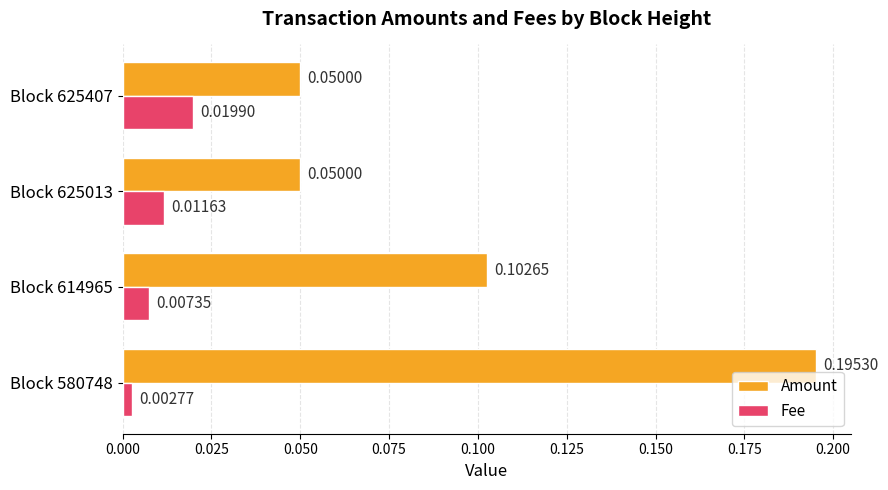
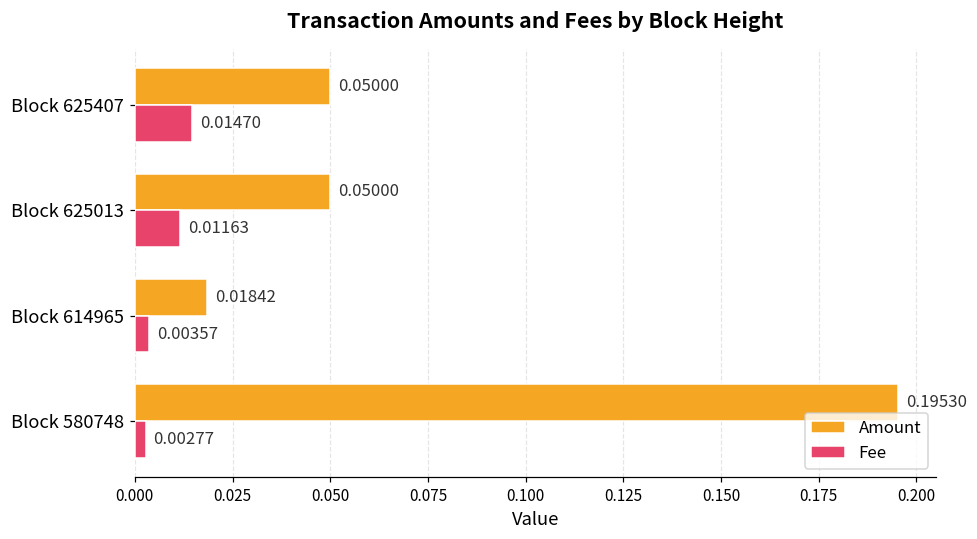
  {
    "Amount": {
      "Block 625407": 0.05000,
      "Block 625013": 0.05000,
-     "Block 614965": 0.10265
+     "Block 614965": 0.01842
    },
    "Fee": {
-     "Block 625407": 0.01990,
+     "Block 625407": 0.01470,
      "Block 625013": 0.01163,
-     "Block 614965": 0.00735,
+     "Block 614965": 0.00357,
      "Block 580748": 0.00277
    }
  }
